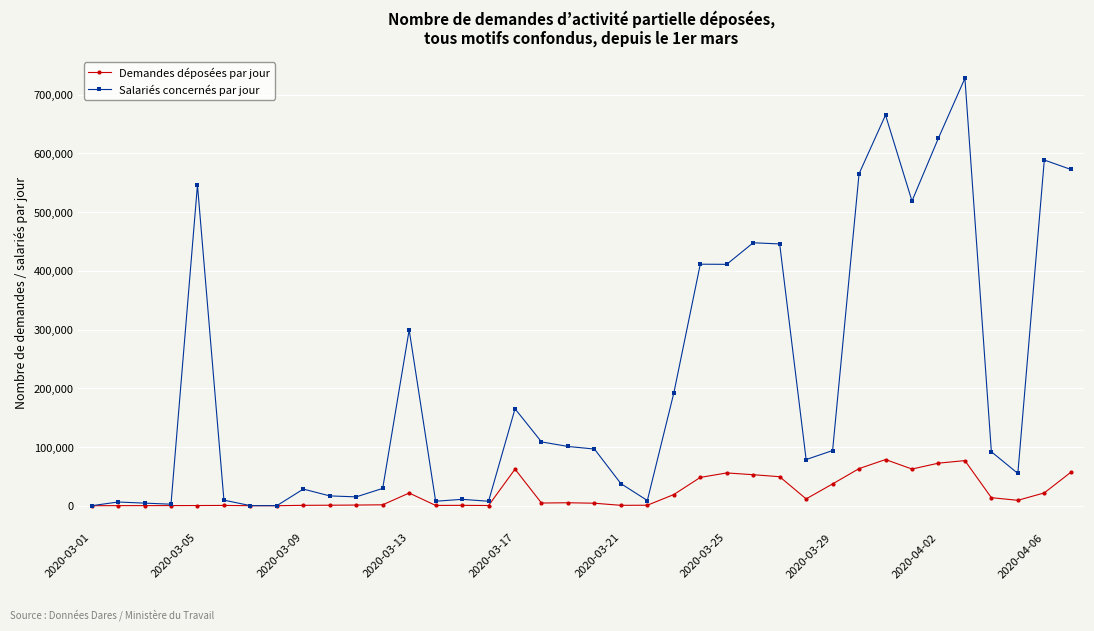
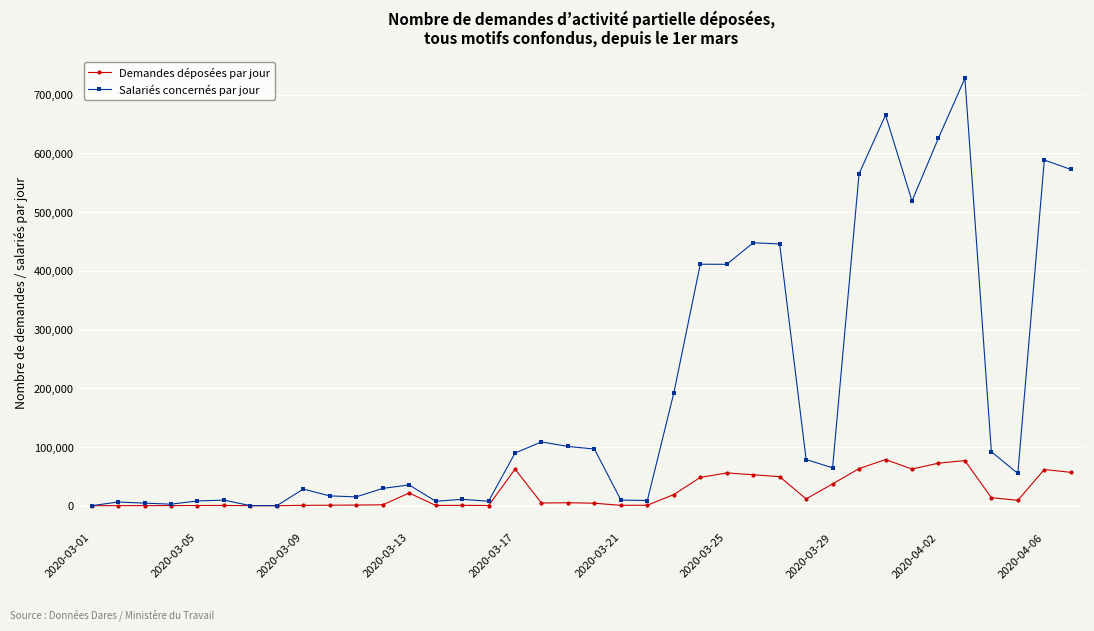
  {
    "Demandes déposées par jour": {
      "2020-03-05": "0",
      "2020-03-09": "0",
      "2020-03-13": "20,000",
      "2020-03-17": "60,000",
      "2020-03-21": "0",
      "2020-03-25": "60,000",
      "2020-03-29": "40,000",
      "2020-04-02": "70,000",
-     "2020-04-06": "20,000"
+     "2020-04-06": "60,000"
    },
    "Salariés concernés par jour": {
-     "2020-03-05": "550,000",
+     "2020-03-05": "10,000",
      "2020-03-09": "30,000",
-     "2020-03-13": "300,000",
-     "2020-03-17": "170,000",
-     "2020-03-21": "40,000",
+     "2020-03-13": "40,000",
+     "2020-03-17": "90,000",
+     "2020-03-21": "10,000",
      "2020-03-25": "410,000",
-     "2020-03-29": "90,000",
+     "2020-03-29": "60,000",
      "2020-04-02": "630,000",
      "2020-04-06": "590,000"
    }
  }
